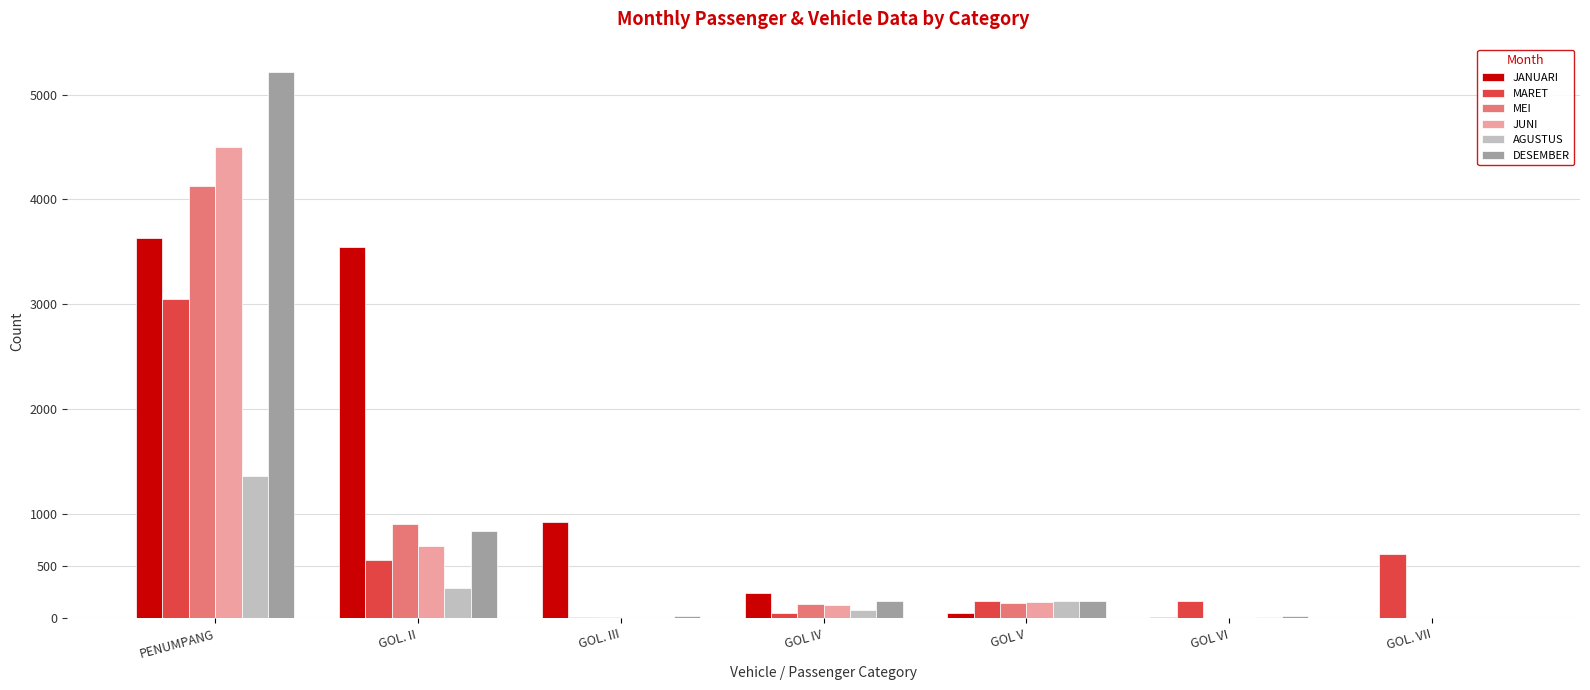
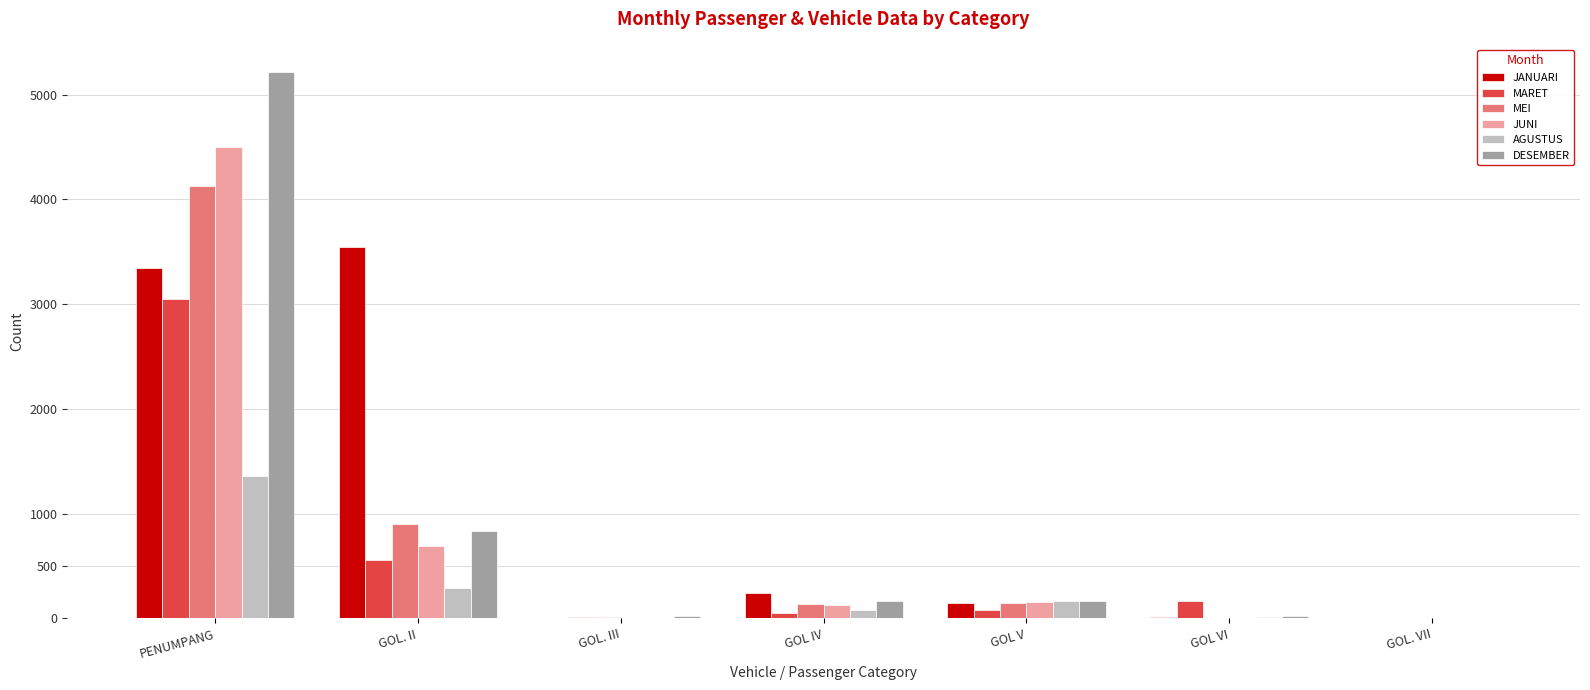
  {
    "JANUARI": {
-     "PENUMPANG": 3630,
+     "PENUMPANG": 3350,
      "GOL. II": 3550,
-     "GOL. III": 920,
+     "GOL. III": 10,
      "GOL IV": 240,
-     "GOL V": 60
+     "GOL V": 150
    },
    "MARET": {
      "PENUMPANG": 3050,
      "GOL. II": 560,
      "GOL IV": 50,
-     "GOL V": 160,
+     "GOL V": 80,
      "GOL VI": 170,
-     "GOL. VII": 620
+     "GOL. VII": 0
    }
  }
